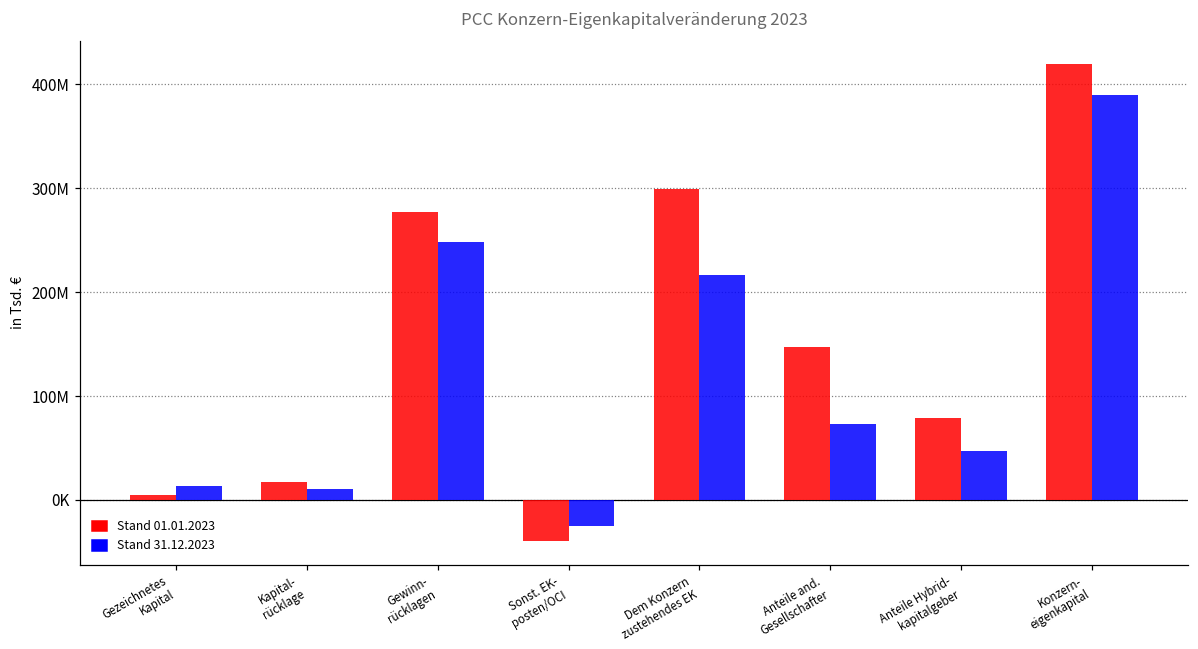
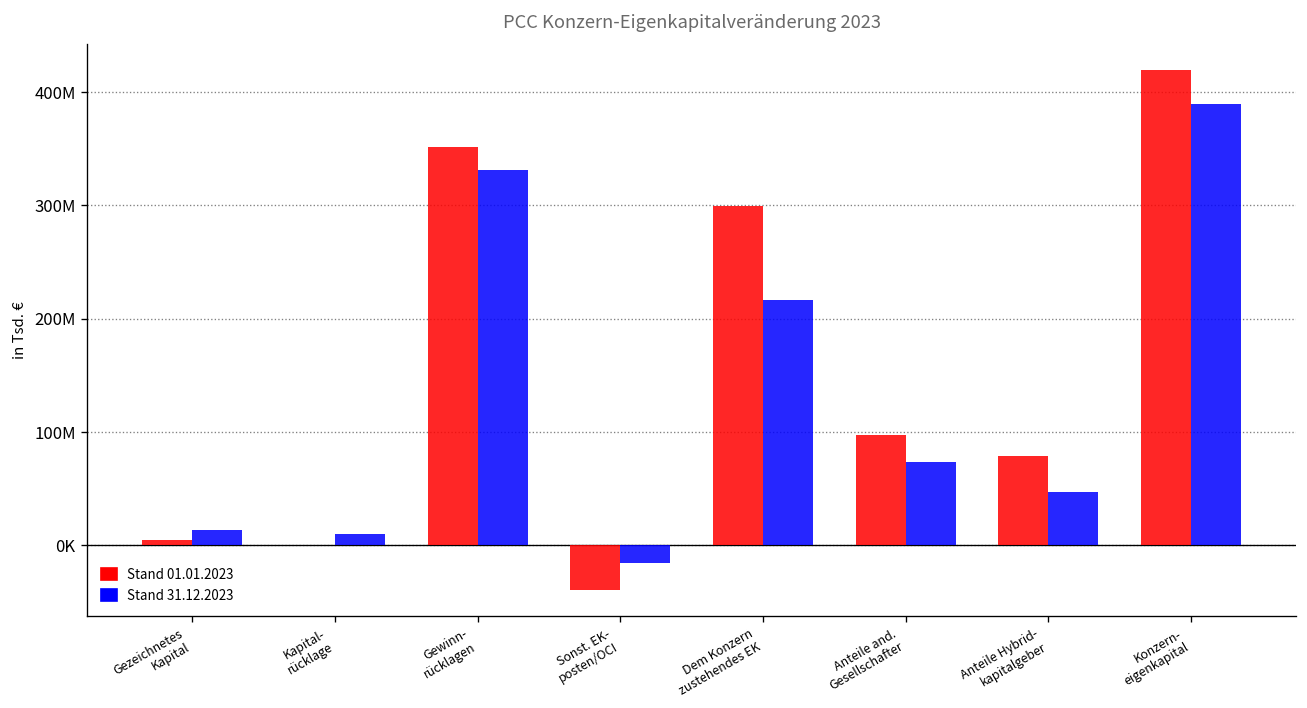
  {
    "Stand 01.01.2023": {
      "Gezeichnetes Kapital": 10000000,
-     "Kapital- rücklage": 20000000,
-     "Gewinn- rücklagen": 280000000,
+     "Kapital- rücklage": 0,
+     "Gewinn- rücklagen": 350000000,
      "Sonst. EK- posten/OCI": -40000000,
      "Dem Konzern zustehendes EK": 300000000,
-     "Anteile and. Gesellschafter": 150000000,
+     "Anteile and. Gesellschafter": 100000000,
      "Anteile Hybrid- kapitalgeber": 80000000,
      "Konzern- eigenkapital": 420000000
    },
    "Stand 31.12.2023": {
      "Gezeichnetes Kapital": 10000000,
      "Kapital- rücklage": 10000000,
-     "Gewinn- rücklagen": 250000000,
-     "Sonst. EK- posten/OCI": -25000000,
+     "Gewinn- rücklagen": 330000000,
+     "Sonst. EK- posten/OCI": -16000000,
      "Dem Konzern zustehendes EK": 220000000,
      "Anteile and. Gesellschafter": 70000000,
      "Anteile Hybrid- kapitalgeber": 50000000,
      "Konzern- eigenkapital": 390000000
    }
  }
